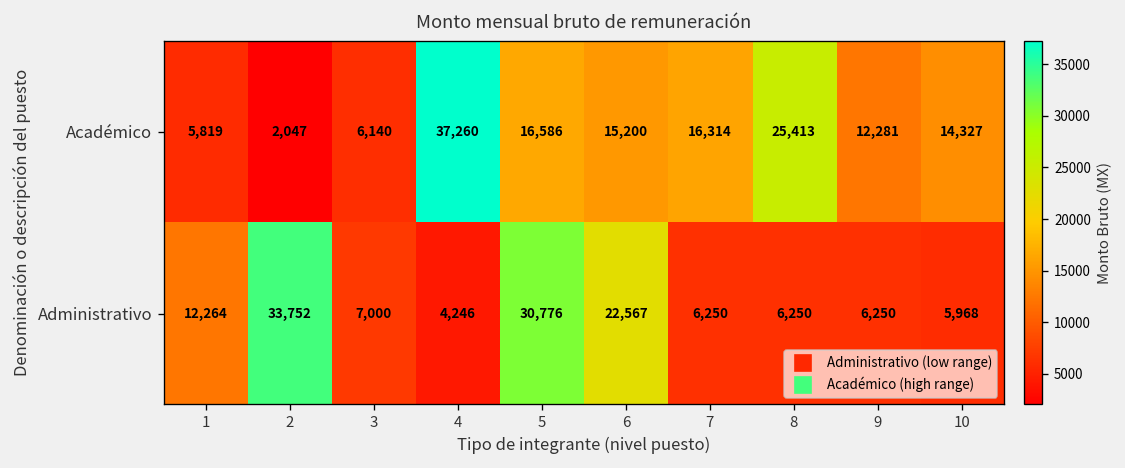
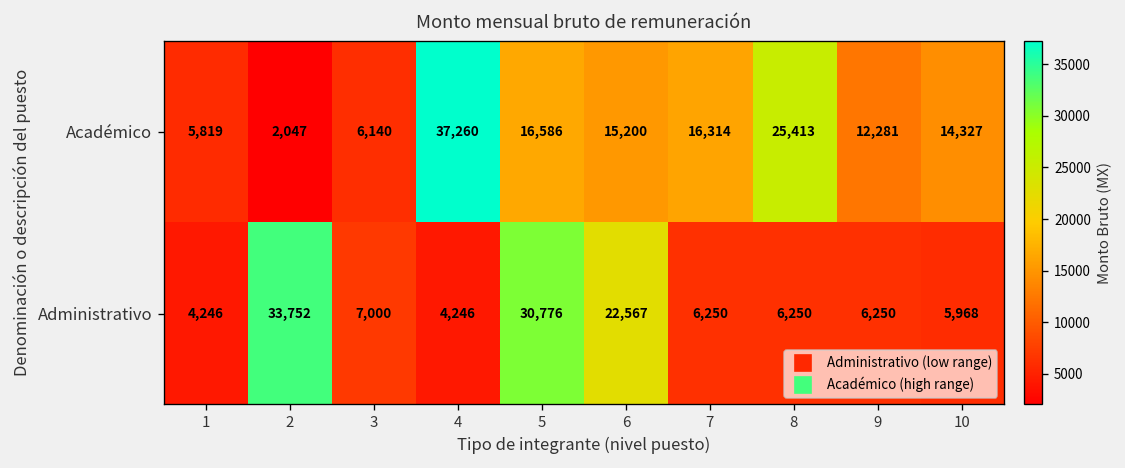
  {
    "Académico": {
      "1": "5,819",
      "2": "2,047",
      "3": "6,140",
      "4": "37,260",
      "5": "16,586",
      "6": "15,200",
      "7": "16,314",
      "8": "25,413",
      "9": "12,281",
      "10": "14,327"
    },
    "Administrativo": {
-     "1": "12,264",
+     "1": "4,246",
      "2": "33,752",
      "3": "7,000",
      "4": "4,246",
      "5": "30,776",
      "6": "22,567",
      "7": "6,250",
      "8": "6,250",
      "9": "6,250",
      "10": "5,968"
    }
  }
